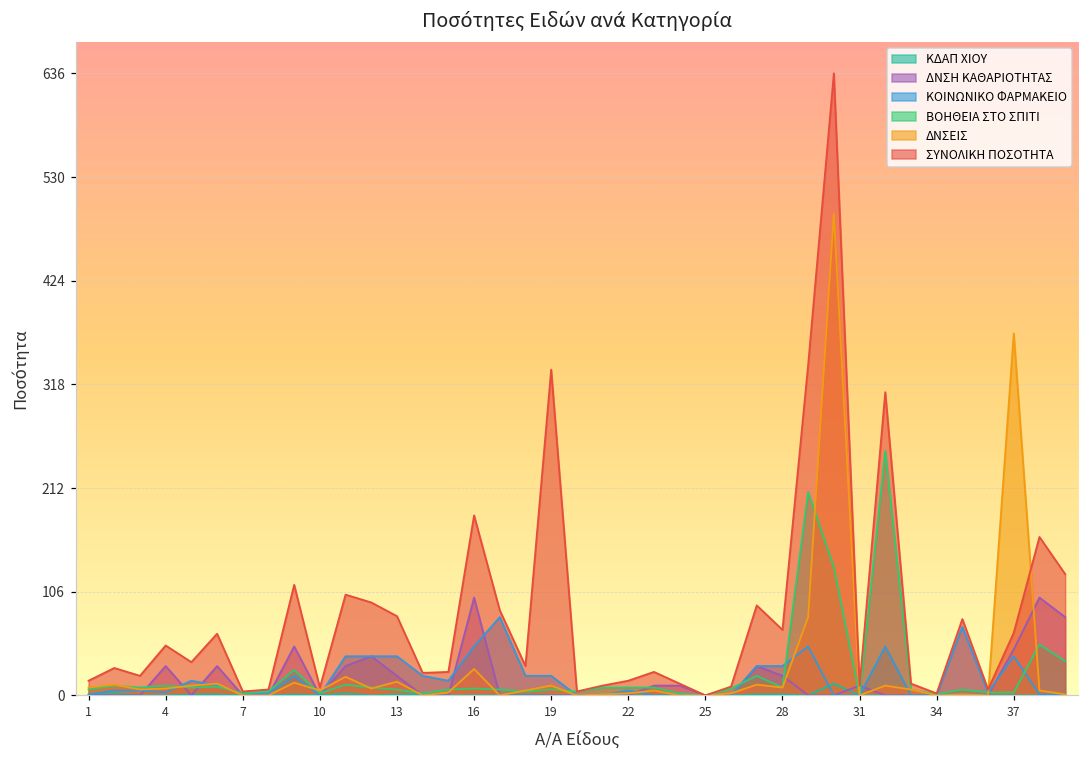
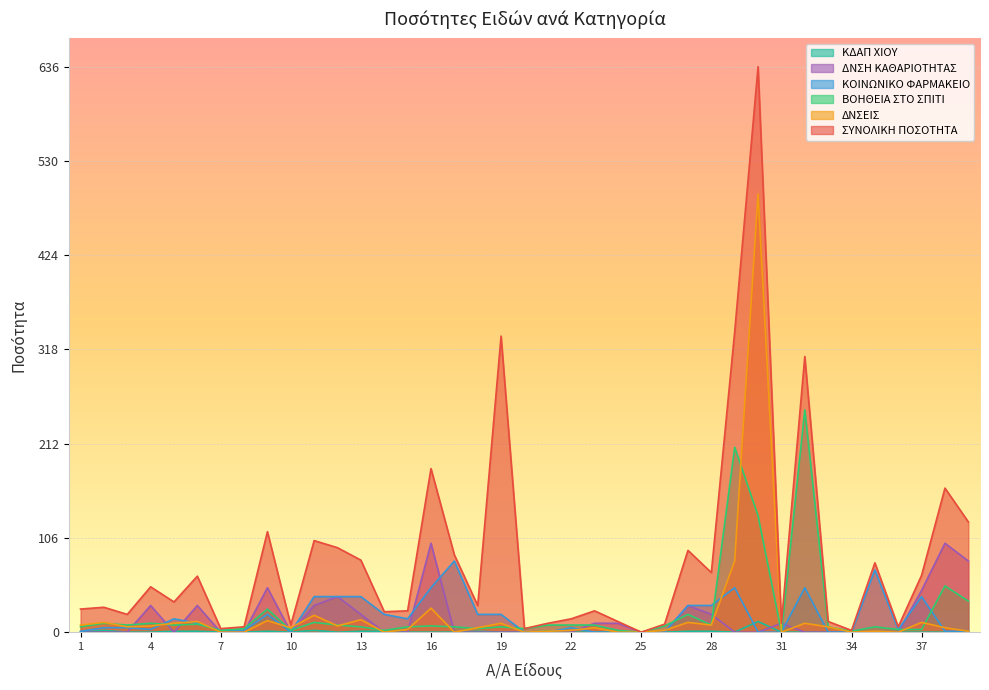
  {
    "ΔΝΣΗ ΚΑΘΑΡΙΟΤΗΤΑΣ": {
      "4": 30,
      "13": 20,
      "16": 100,
      "28": 20,
      "37": 50
    },
    "ΚΟΙΝΩΝΙΚΟ ΦΑΡΜΑΚΕΙΟ": {
      "4": 0,
      "13": 40,
      "16": 50,
      "19": 20,
      "22": 10,
      "28": 30,
      "37": 40
    },
    "ΔΝΣΕΙΣ": {
      "4": 10,
      "10": 10,
      "13": 10,
      "16": 30,
      "19": 10,
-     "37": 370
+     "37": 10
    },
    "ΣΥΝΟΛΙΚΗ ΠΟΣΟΤΗΤΑ": {
-     "1": 20,
+     "1": 30,
      "4": 50,
      "10": 10,
      "13": 80,
      "16": 180,
      "19": 330,
      "22": 20,
      "28": 70,
      "37": 60
    }
  }
